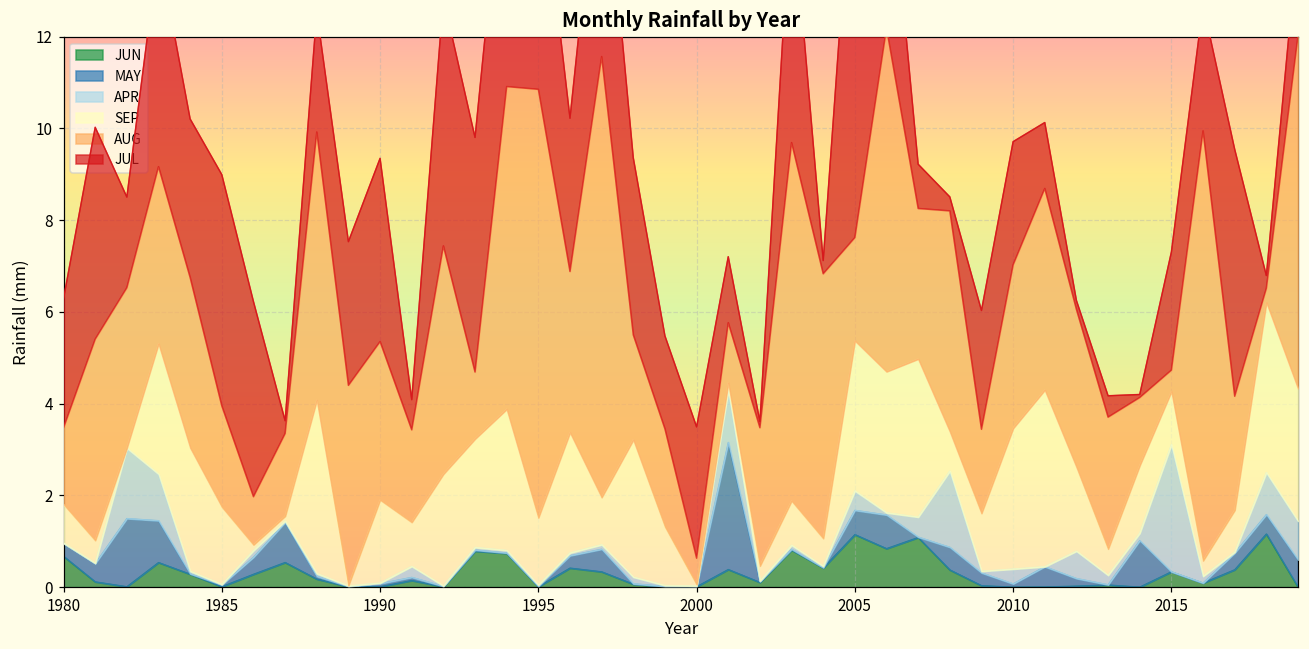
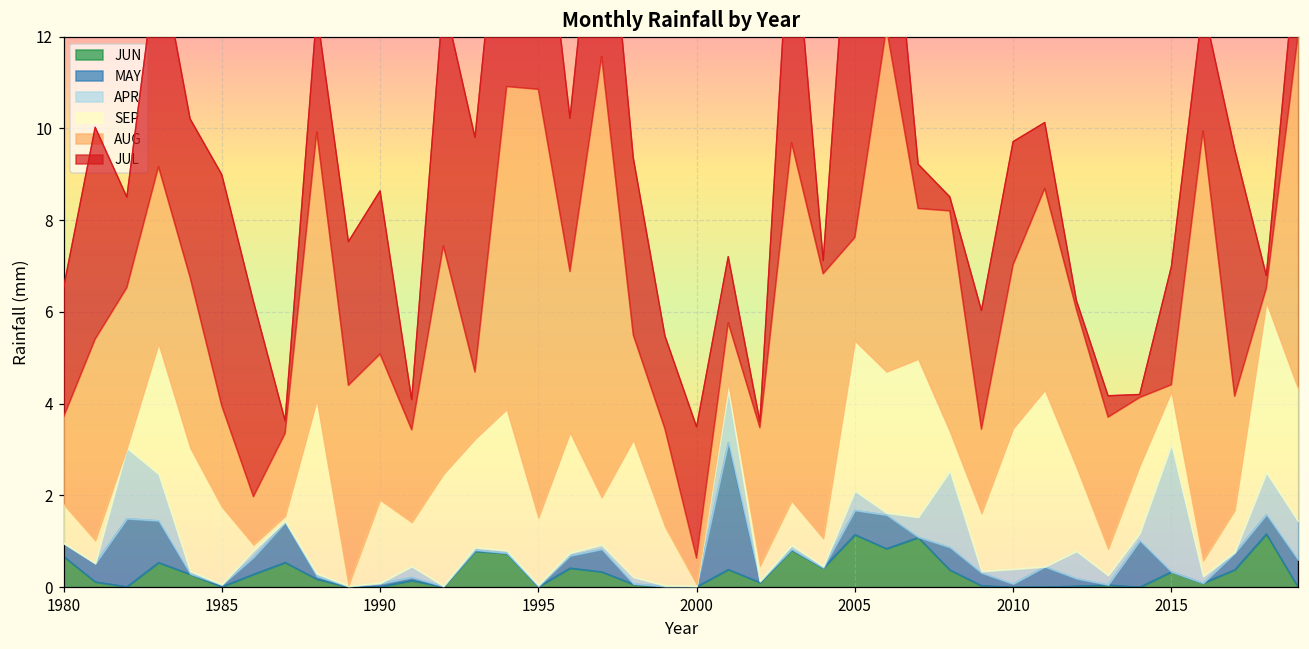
  {
    "JUN": {
      "1980": 0.7,
      "1990": 0.0,
      "2005": 1.1,
      "2010": 0.0
    },
    "MAY": {
      "2005": 0.5,
      "2010": 0.1
    },
    "APR": {
      "2005": 0.4,
      "2010": 0.3,
      "2015": 2.8
    },
    "SEP": {
      "1980": 0.8,
      "1985": 1.7,
      "1990": 1.8,
      "1995": 1.5,
      "2005": 3.3,
      "2010": 3.1,
      "2015": 1.2
    },
    "AUG": {
-     "1980": 1.7,
+     "1980": 1.9,
      "1985": 2.2,
-     "1990": 3.4,
+     "1990": 3.2,
      "1995": 9.3,
      "2000": 0.6,
      "2005": 2.2,
      "2010": 3.6,
-     "2015": 0.5
+     "2015": 0.1
    },
    "JUL": {
      "1980": 2.8,
      "1985": 5.0,
-     "1990": 4.0,
+     "1990": 3.6,
      "2000": 2.9,
      "2010": 2.7,
      "2015": 2.6
    }
  }
